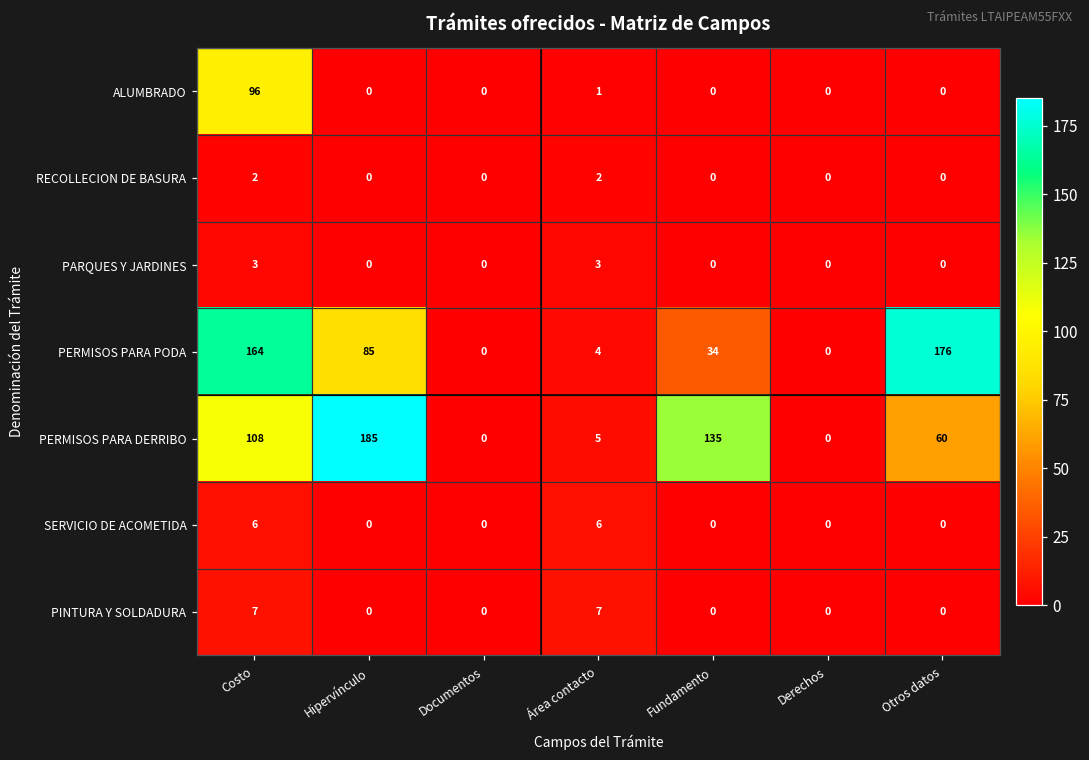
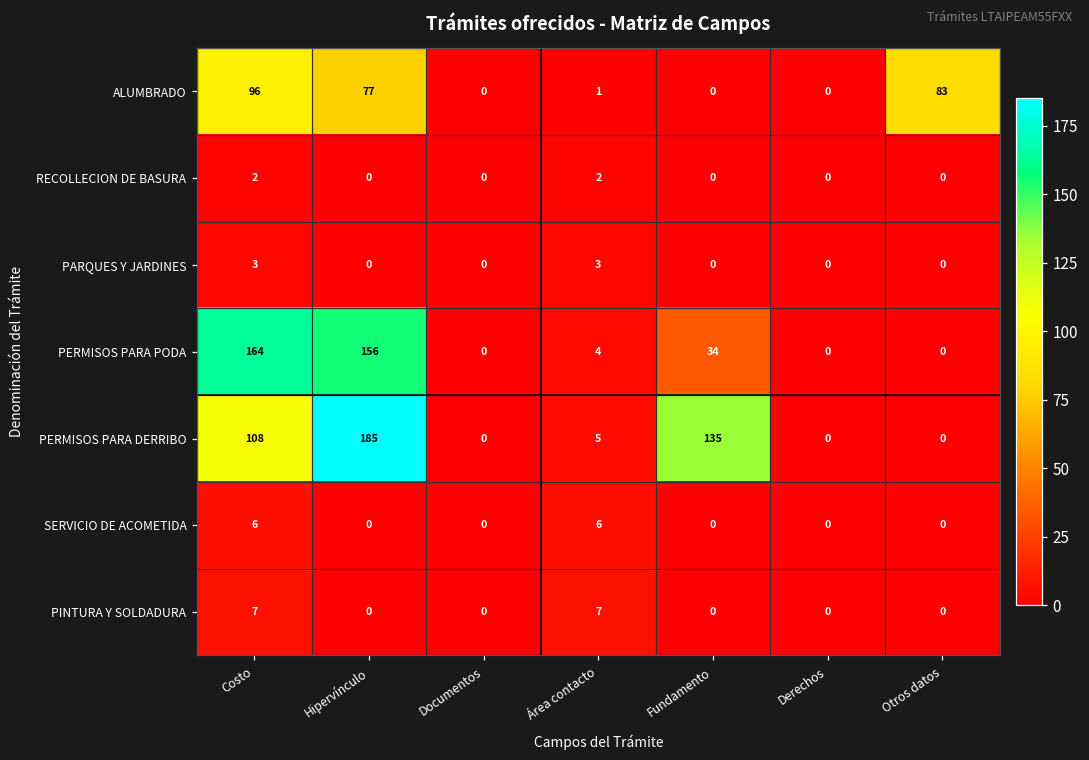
  {
    "ALUMBRADO": {
      "Costo": 96,
-     "Hipervínculo": 0,
+     "Hipervínculo": 77,
      "Documentos": 0,
      "Área contacto": 1,
      "Fundamento": 0,
      "Derechos": 0,
-     "Otros datos": 0
+     "Otros datos": 83
    },
    "RECOLLECION DE BASURA": {
      "Costo": 2,
      "Hipervínculo": 0,
      "Documentos": 0,
      "Área contacto": 2,
      "Fundamento": 0,
      "Derechos": 0,
      "Otros datos": 0
    },
    "PARQUES Y JARDINES": {
      "Costo": 3,
      "Hipervínculo": 0,
      "Documentos": 0,
      "Área contacto": 3,
      "Fundamento": 0,
      "Derechos": 0,
      "Otros datos": 0
    },
    "PERMISOS PARA PODA": {
      "Costo": 164,
-     "Hipervínculo": 85,
+     "Hipervínculo": 156,
      "Documentos": 0,
      "Área contacto": 4,
      "Fundamento": 34,
      "Derechos": 0,
-     "Otros datos": 176
+     "Otros datos": 0
    },
    "PERMISOS PARA DERRIBO": {
      "Costo": 108,
      "Hipervínculo": 185,
      "Documentos": 0,
      "Área contacto": 5,
      "Fundamento": 135,
      "Derechos": 0,
-     "Otros datos": 60
+     "Otros datos": 0
    },
    "SERVICIO DE ACOMETIDA": {
      "Costo": 6,
      "Hipervínculo": 0,
      "Documentos": 0,
      "Área contacto": 6,
      "Fundamento": 0,
      "Derechos": 0,
      "Otros datos": 0
    },
    "PINTURA Y SOLDADURA": {
      "Costo": 7,
      "Hipervínculo": 0,
      "Documentos": 0,
      "Área contacto": 7,
      "Fundamento": 0,
      "Derechos": 0,
      "Otros datos": 0
    }
  }
